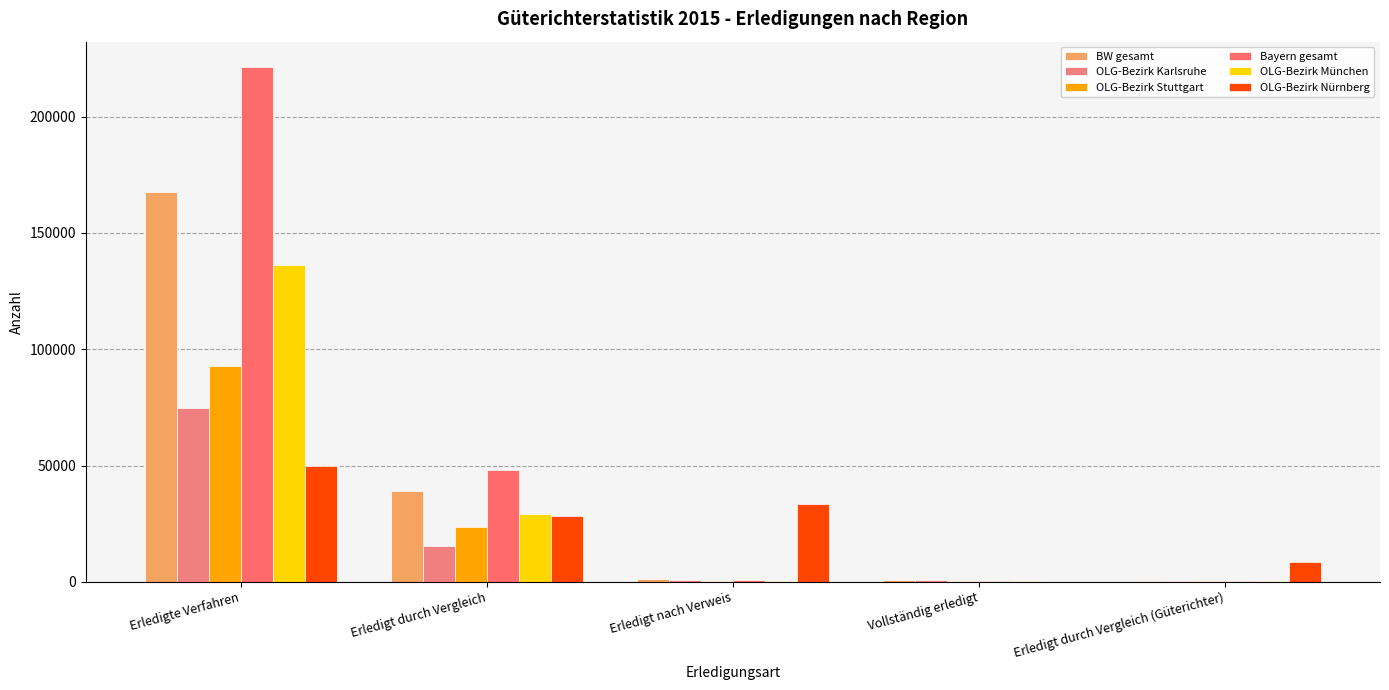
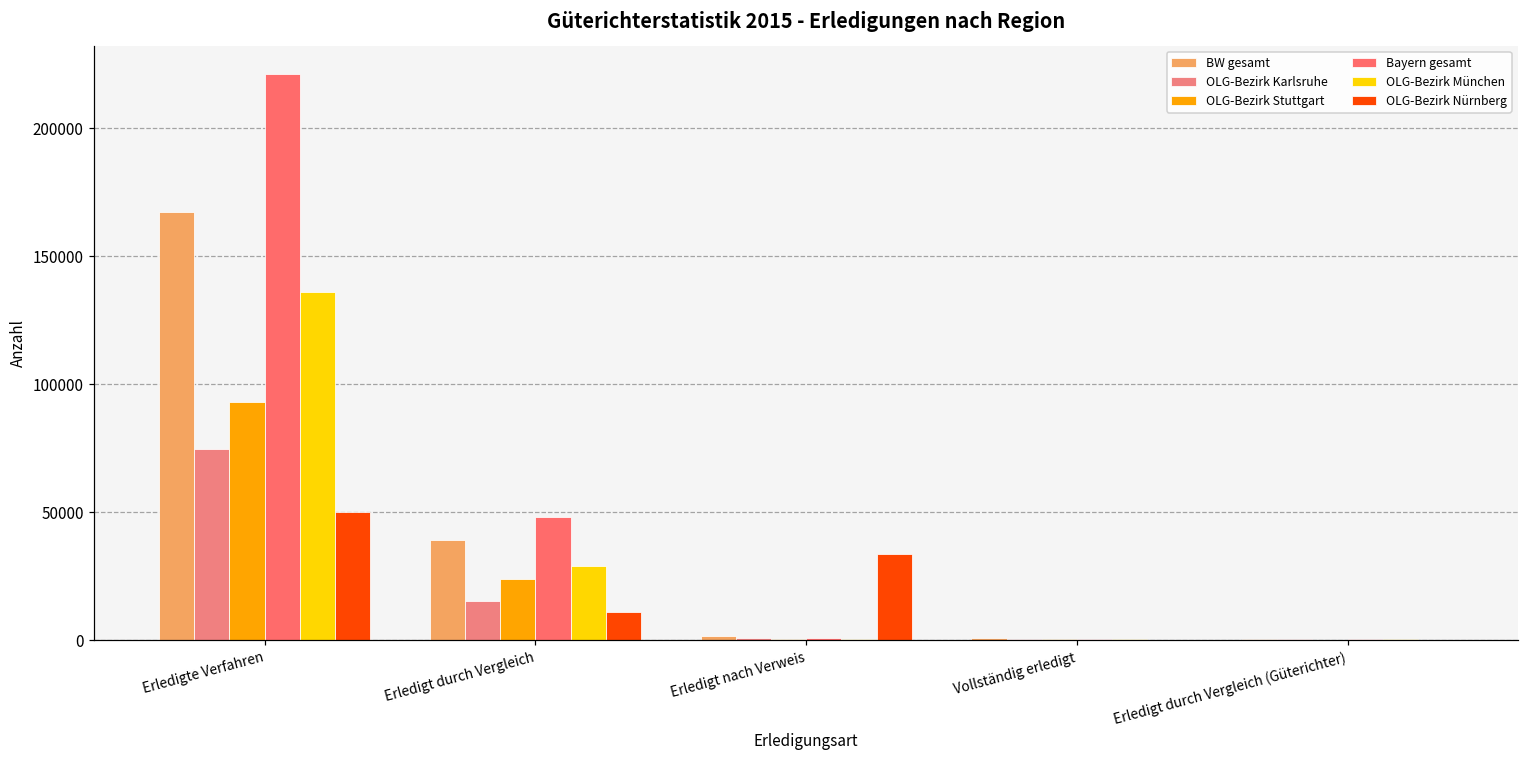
  {
    "OLG-Bezirk Nürnberg": {
      "Erledigte Verfahren": 50000,
-     "Erledigt durch Vergleich": 28000,
+     "Erledigt durch Vergleich": 11000,
      "Erledigt nach Verweis": 33000,
-     "Erledigt durch Vergleich (Güterichter)": 8000
+     "Erledigt durch Vergleich (Güterichter)": 0
    }
  }
